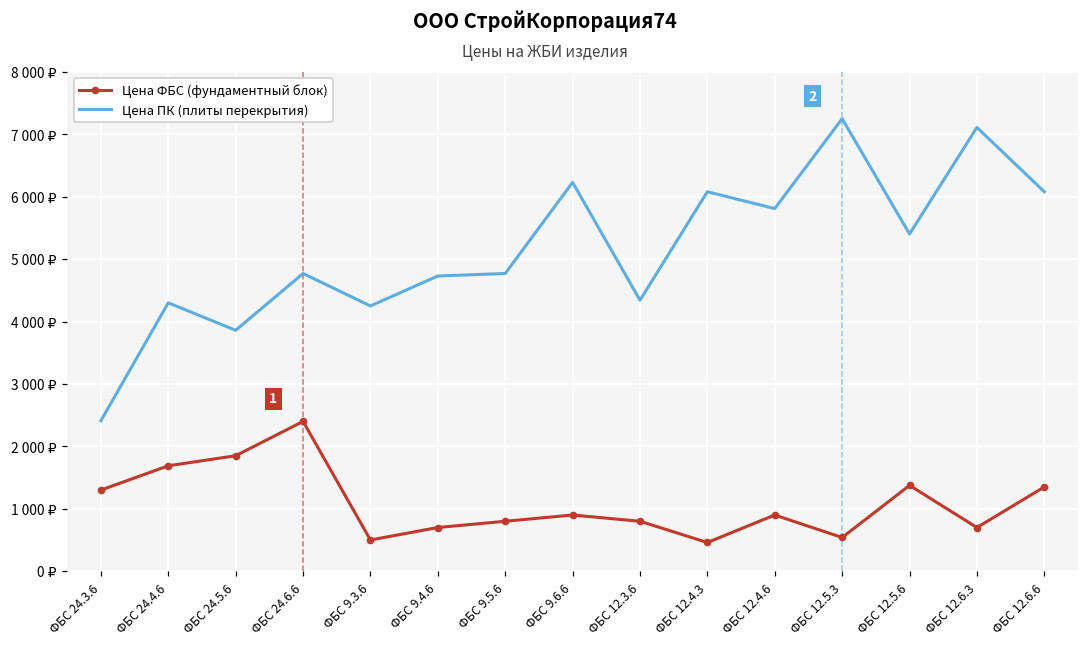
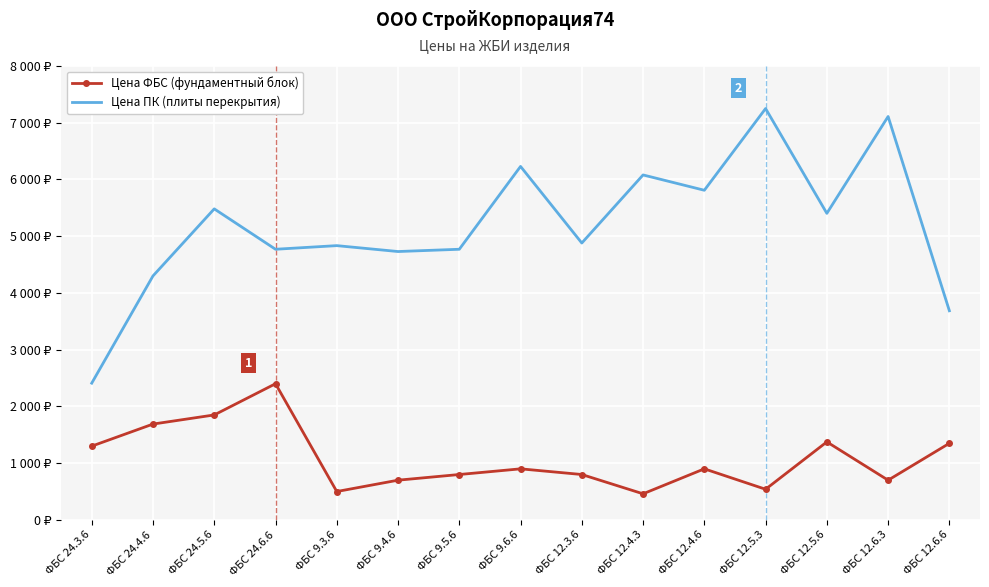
  {
    "Цена ФБС (фундаментный блок)": {
      "ФБС 24.3.6": "1300 ₽",
      "ФБС 24.4.6": "1700 ₽",
      "ФБС 24.5.6": "1900 ₽",
      "ФБС 24.6.6": "2400 ₽",
      "ФБС 9.3.6": "500 ₽",
      "ФБС 9.4.6": "700 ₽",
      "ФБС 9.5.6": "800 ₽",
      "ФБС 9.6.6": "900 ₽",
      "ФБС 12.3.6": "800 ₽",
      "ФБС 12.4.3": "500 ₽",
      "ФБС 12.4.6": "900 ₽",
      "ФБС 12.5.3": "500 ₽",
      "ФБС 12.5.6": "1400 ₽",
      "ФБС 12.6.3": "700 ₽",
      "ФБС 12.6.6": "1400 ₽"
    },
    "Цена ПК (плиты перекрытия)": {
      "ФБС 24.3.6": "2400 ₽",
      "ФБС 24.4.6": "4300 ₽",
-     "ФБС 24.5.6": "3900 ₽",
+     "ФБС 24.5.6": "5500 ₽",
      "ФБС 24.6.6": "4800 ₽",
-     "ФБС 9.3.6": "4300 ₽",
+     "ФБС 9.3.6": "4800 ₽",
      "ФБС 9.4.6": "4700 ₽",
      "ФБС 9.5.6": "4800 ₽",
      "ФБС 9.6.6": "6200 ₽",
-     "ФБС 12.3.6": "4300 ₽",
+     "ФБС 12.3.6": "4900 ₽",
      "ФБС 12.4.3": "6100 ₽",
      "ФБС 12.4.6": "5800 ₽",
      "ФБС 12.5.3": "7300 ₽",
      "ФБС 12.5.6": "5400 ₽",
      "ФБС 12.6.3": "7100 ₽",
-     "ФБС 12.6.6": "6100 ₽"
+     "ФБС 12.6.6": "3700 ₽"
    }
  }
